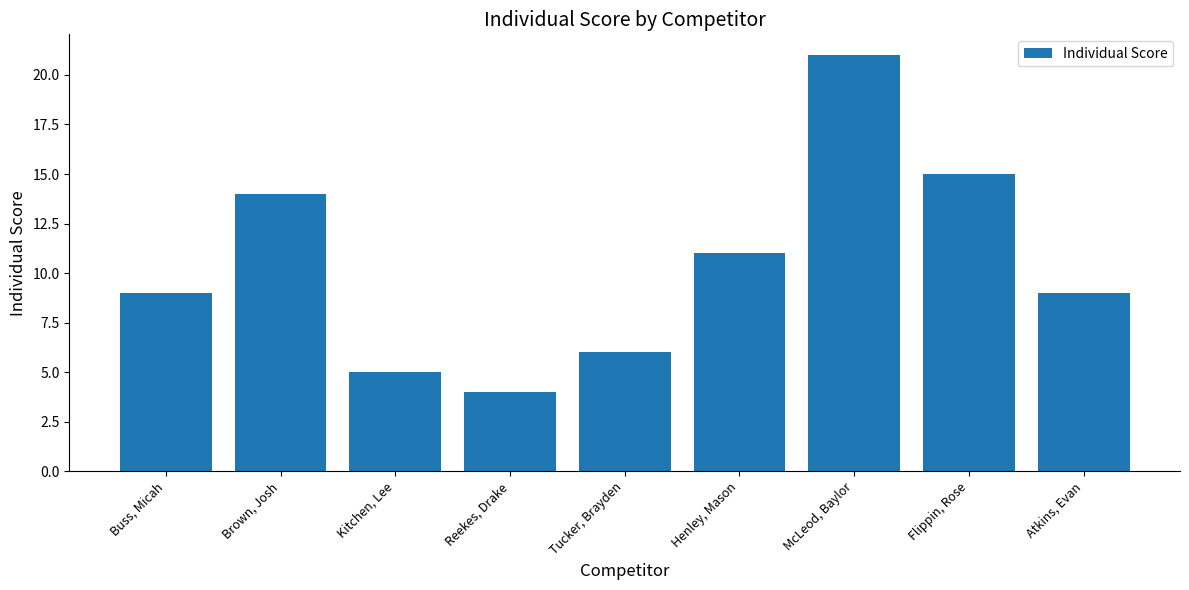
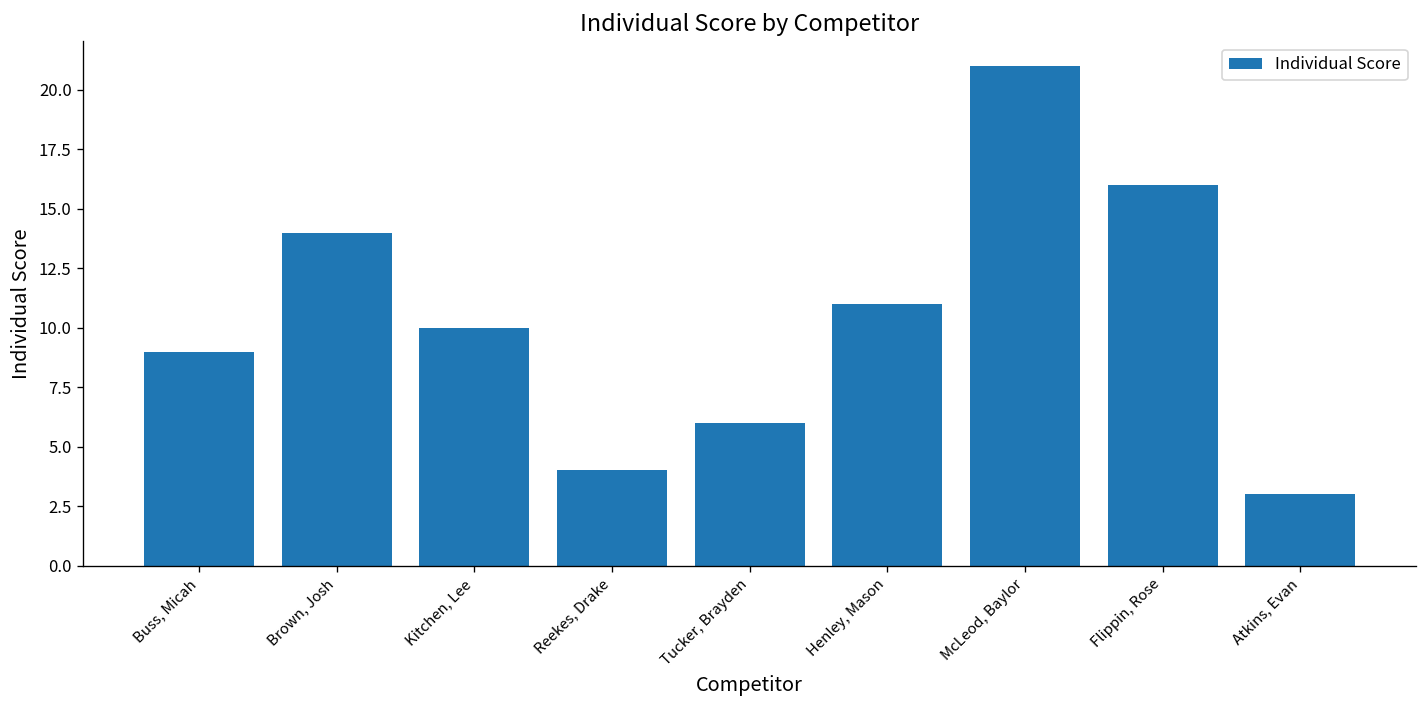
  {
    "Buss, Micah": 9,
    "Brown, Josh": 14,
-   "Kitchen, Lee": 5,
+   "Kitchen, Lee": 10,
    "Reekes, Drake": 4,
    "Tucker, Brayden": 6,
    "Henley, Mason": 11,
    "McLeod, Baylor": 21,
-   "Flippin, Rose": 15,
-   "Atkins, Evan": 9
+   "Flippin, Rose": 16,
+   "Atkins, Evan": 3
  }
